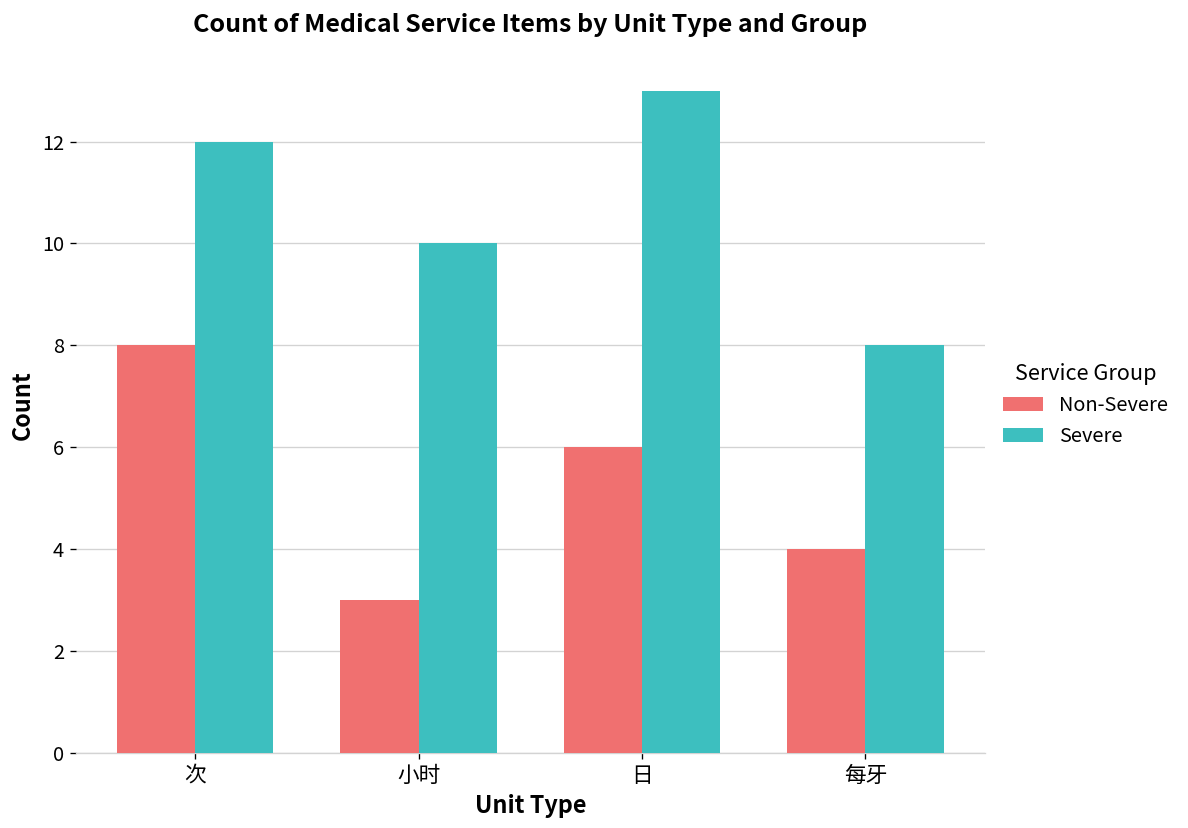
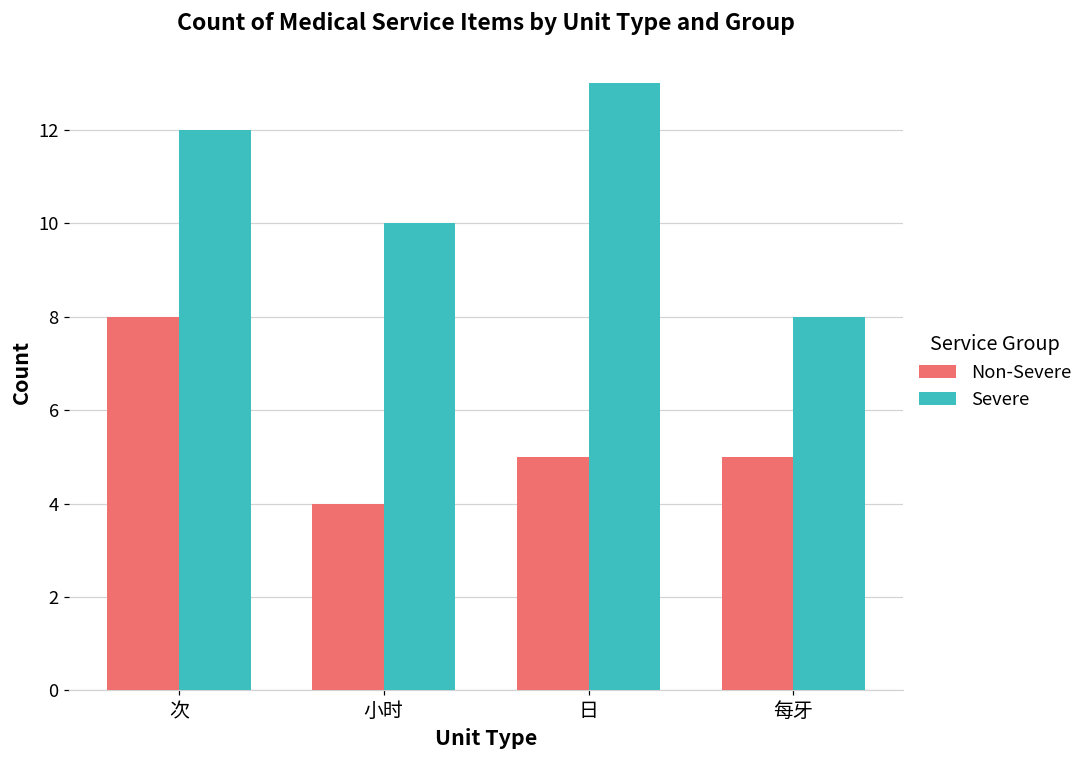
  {
    "Non-Severe": {
      "次": 8,
-     "小时": 3,
-     "日": 6,
-     "每牙": 4
+     "小时": 4,
+     "日": 5,
+     "每牙": 5
    },
    "Severe": {
      "次": 12,
      "小时": 10,
      "日": 13,
      "每牙": 8
    }
  }
